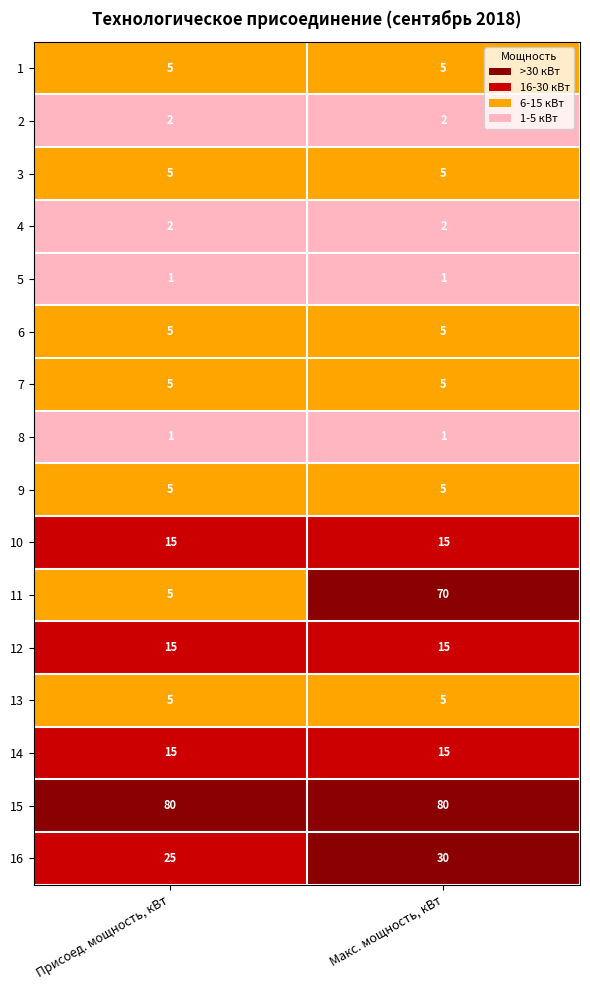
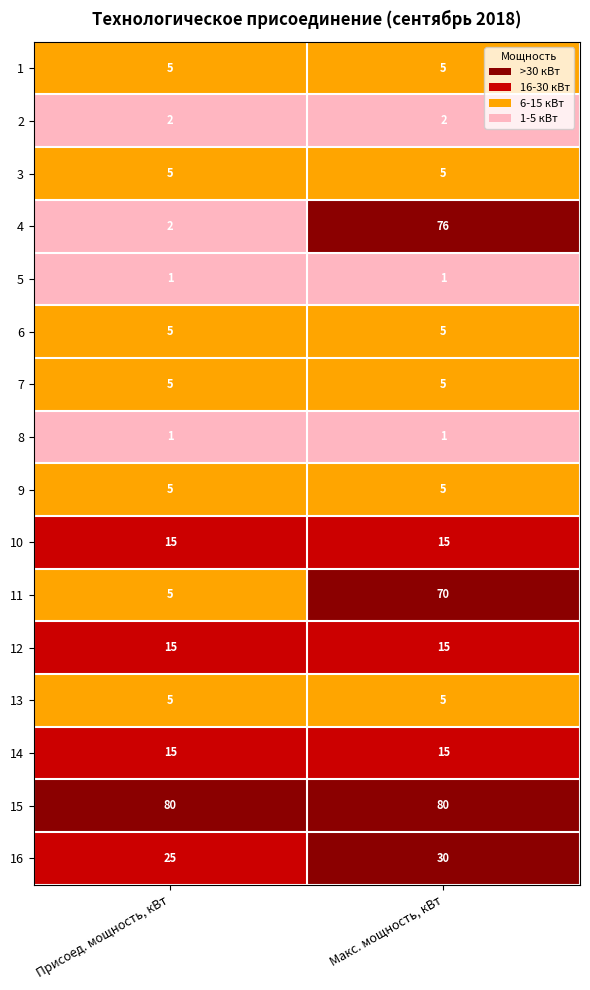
  {
    "1": {
      "Присоед. мощность, кВт": 5,
      "Макс. мощность, кВт": 5
    },
    "2": {
      "Присоед. мощность, кВт": 2,
      "Макс. мощность, кВт": 2
    },
    "3": {
      "Присоед. мощность, кВт": 5,
      "Макс. мощность, кВт": 5
    },
    "4": {
      "Присоед. мощность, кВт": 2,
-     "Макс. мощность, кВт": 2
+     "Макс. мощность, кВт": 76
    },
    "5": {
      "Присоед. мощность, кВт": 1,
      "Макс. мощность, кВт": 1
    },
    "6": {
      "Присоед. мощность, кВт": 5,
      "Макс. мощность, кВт": 5
    },
    "7": {
      "Присоед. мощность, кВт": 5,
      "Макс. мощность, кВт": 5
    },
    "8": {
      "Присоед. мощность, кВт": 1,
      "Макс. мощность, кВт": 1
    },
    "9": {
      "Присоед. мощность, кВт": 5,
      "Макс. мощность, кВт": 5
    },
    "10": {
      "Присоед. мощность, кВт": 15,
      "Макс. мощность, кВт": 15
    },
    "11": {
      "Присоед. мощность, кВт": 5,
      "Макс. мощность, кВт": 70
    },
    "12": {
      "Присоед. мощность, кВт": 15,
      "Макс. мощность, кВт": 15
    },
    "13": {
      "Присоед. мощность, кВт": 5,
      "Макс. мощность, кВт": 5
    },
    "14": {
      "Присоед. мощность, кВт": 15,
      "Макс. мощность, кВт": 15
    },
    "15": {
      "Присоед. мощность, кВт": 80,
      "Макс. мощность, кВт": 80
    },
    "16": {
      "Присоед. мощность, кВт": 25,
      "Макс. мощность, кВт": 30
    }
  }
